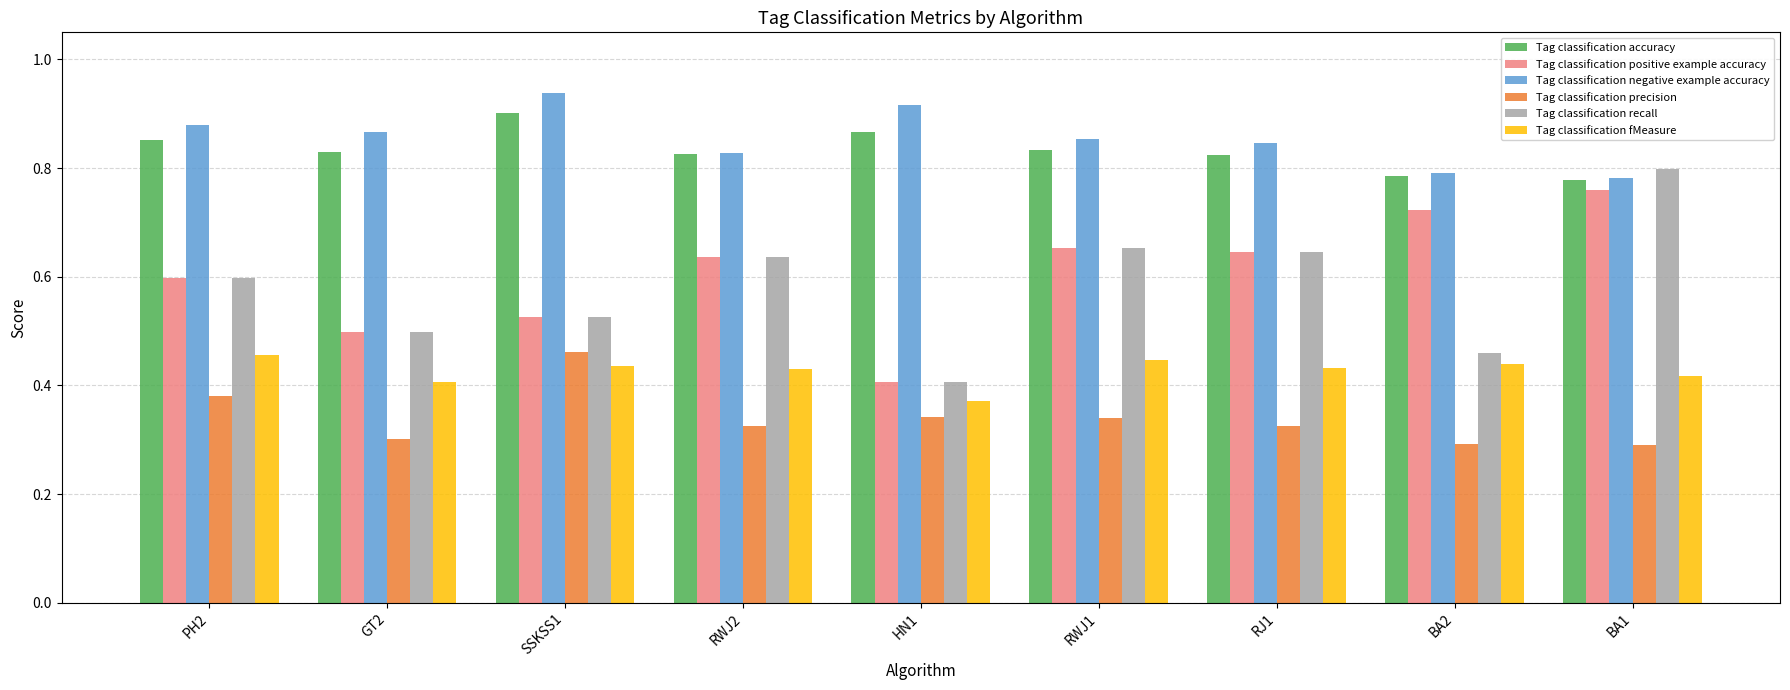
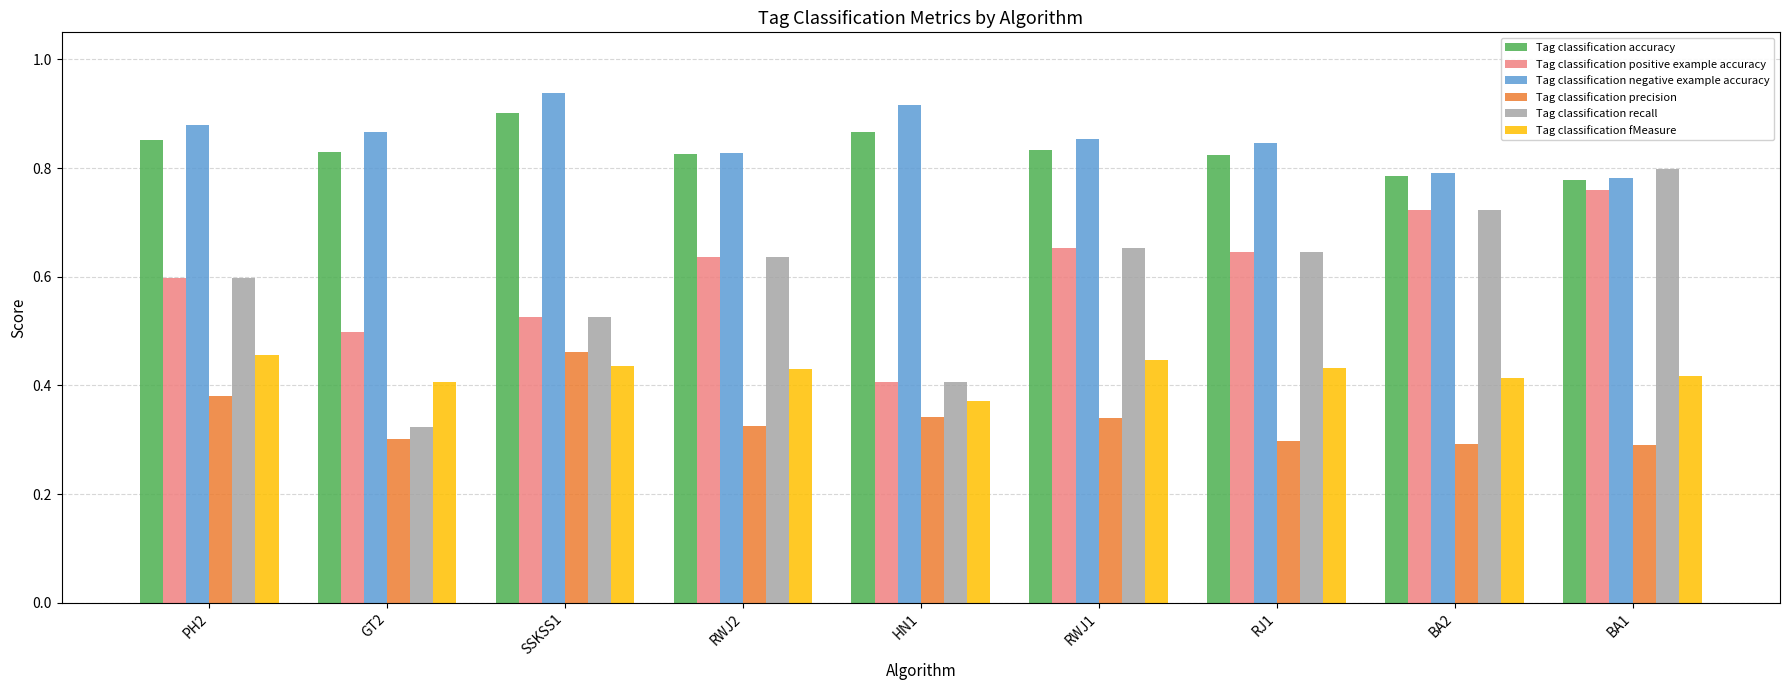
  {
    "Tag classification accuracy": {
      "PH2": 0.85,
      "GT2": 0.83,
      "SSKSS1": 0.90,
      "RWJ2": 0.83,
      "HN1": 0.87,
      "RWJ1": 0.83,
      "RJ1": 0.82,
      "BA2": 0.78,
      "BA1": 0.78
    },
    "Tag classification positive example accuracy": {
      "PH2": 0.60,
      "GT2": 0.50,
      "SSKSS1": 0.53,
      "RWJ2": 0.64,
      "HN1": 0.41,
      "RWJ1": 0.65,
      "RJ1": 0.65,
      "BA2": 0.72,
      "BA1": 0.76
    },
    "Tag classification negative example accuracy": {
      "PH2": 0.88,
      "GT2": 0.87,
      "SSKSS1": 0.94,
      "RWJ2": 0.83,
      "HN1": 0.92,
      "RWJ1": 0.85,
      "RJ1": 0.85,
      "BA2": 0.79,
      "BA1": 0.78
    },
    "Tag classification precision": {
      "PH2": 0.38,
      "GT2": 0.30,
      "SSKSS1": 0.46,
      "RWJ2": 0.33,
      "HN1": 0.34,
      "RWJ1": 0.34,
-     "RJ1": 0.32,
+     "RJ1": 0.30,
      "BA2": 0.29,
      "BA1": 0.29
    },
    "Tag classification recall": {
      "PH2": 0.60,
-     "GT2": 0.50,
+     "GT2": 0.32,
      "SSKSS1": 0.53,
      "RWJ2": 0.64,
      "HN1": 0.41,
      "RWJ1": 0.65,
      "RJ1": 0.65,
-     "BA2": 0.46,
+     "BA2": 0.72,
      "BA1": 0.80
    },
    "Tag classification fMeasure": {
      "PH2": 0.46,
      "GT2": 0.41,
      "SSKSS1": 0.44,
      "RWJ2": 0.43,
      "HN1": 0.37,
      "RWJ1": 0.45,
      "RJ1": 0.43,
-     "BA2": 0.44,
+     "BA2": 0.41,
      "BA1": 0.42
    }
  }
